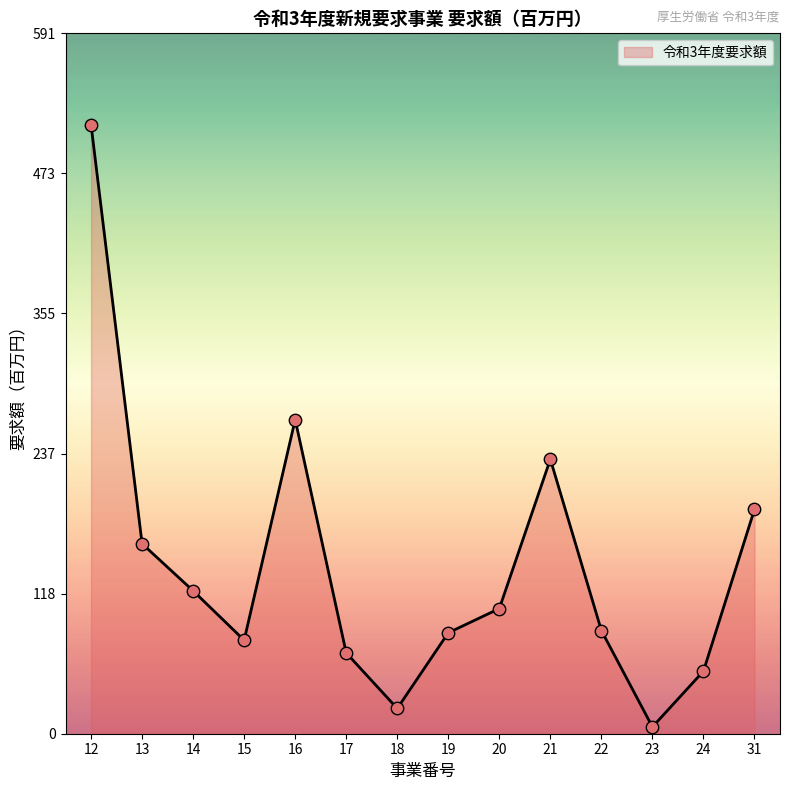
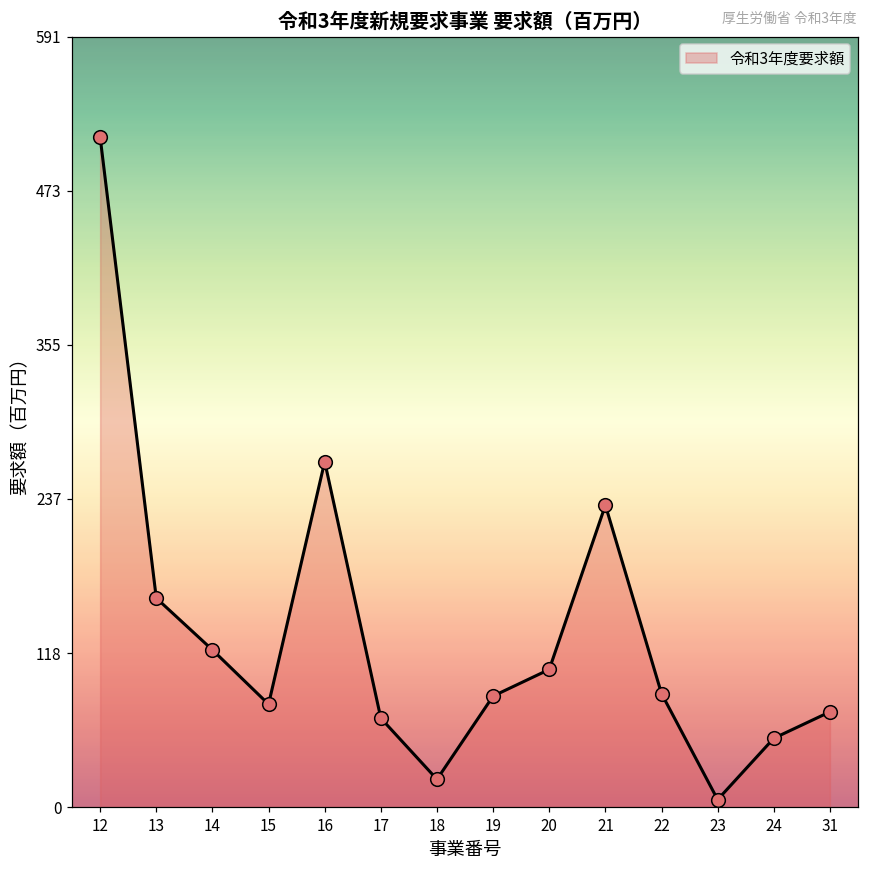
  {
    "12": 514,
    "13": 160,
    "14": 121,
    "15": 79,
    "16": 265,
    "17": 68,
    "18": 21,
    "19": 85,
    "20": 106,
    "21": 232,
    "22": 87,
    "23": 6,
    "24": 53,
-   "31": 189
+   "31": 73
  }
